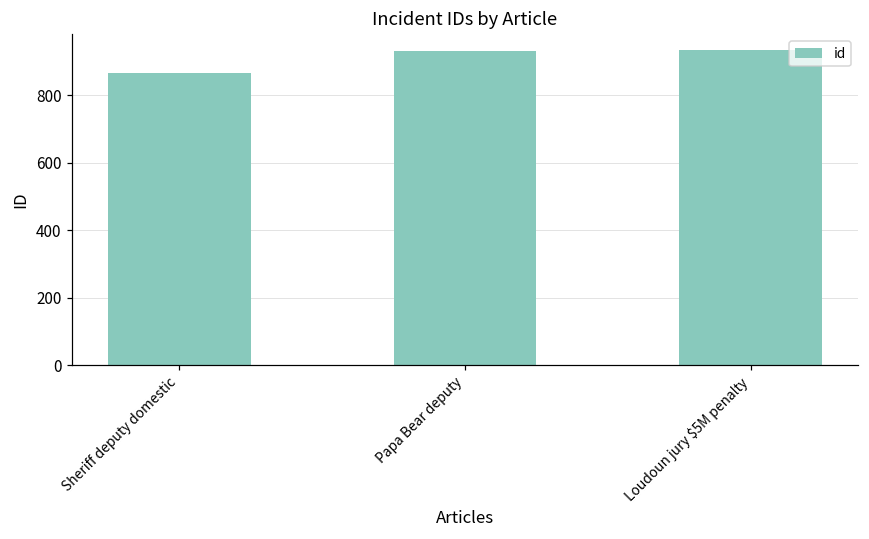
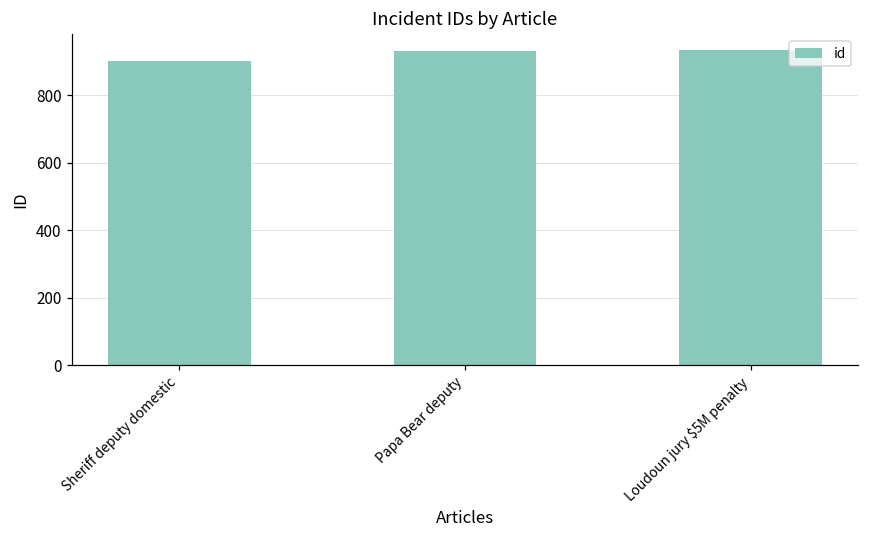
  {
-   "Sheriff deputy domestic": 870,
+   "Sheriff deputy domestic": 900,
    "Papa Bear deputy": 930,
    "Loudoun jury $5M penalty": 930
  }
